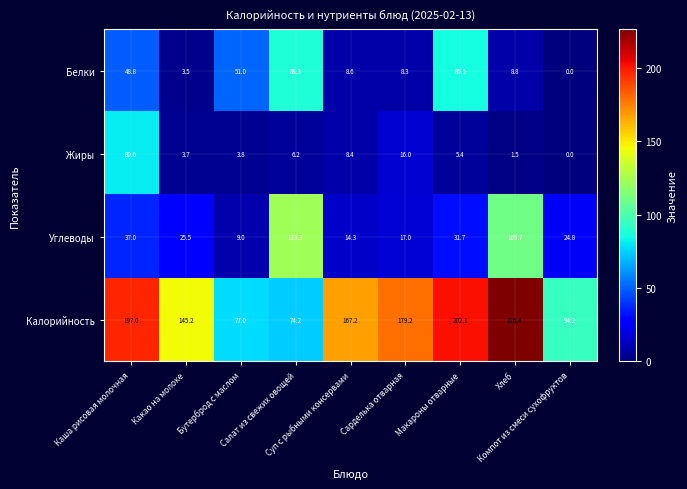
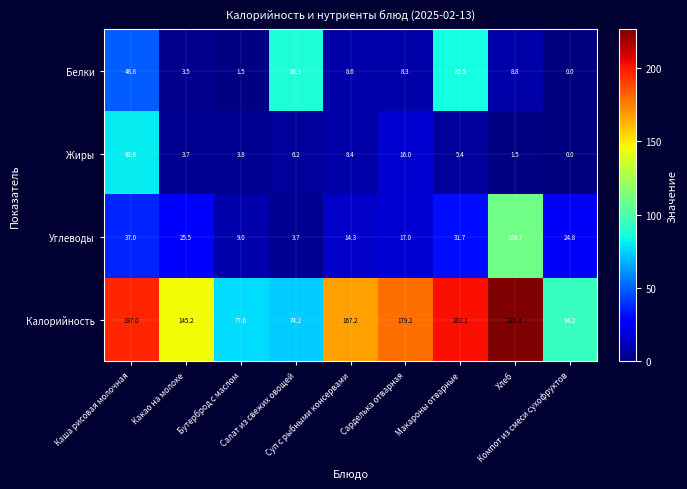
  {
    "Белки": {
      "Каша рисовая молочная": 48.8,
      "Какао на молоке": 3.5,
-     "Бутерброд с маслом": 51.0,
+     "Бутерброд с маслом": 1.5,
      "Салат из свежих овощей": 88.3,
      "Суп с рыбными консервами": 8.6,
      "Сарделька отварная": 8.3,
      "Макароны отварные": 85.5,
      "Хлеб": 8.8,
      "Компот из смеси сухофруктов": 0.0
    },
    "Жиры": {
      "Каша рисовая молочная": 80.6,
      "Какао на молоке": 3.7,
      "Бутерброд с маслом": 3.8,
      "Салат из свежих овощей": 6.2,
      "Суп с рыбными консервами": 8.4,
      "Сарделька отварная": 16.0,
      "Макароны отварные": 5.4,
      "Хлеб": 1.5,
      "Компот из смеси сухофруктов": 0.0
    },
    "Углеводы": {
      "Каша рисовая молочная": 37.0,
      "Какао на молоке": 25.5,
      "Бутерброд с маслом": 9.0,
-     "Салат из свежих овощей": 123.3,
+     "Салат из свежих овощей": 3.7,
      "Суп с рыбными консервами": 14.3,
      "Сарделька отварная": 17.0,
      "Макароны отварные": 31.7,
      "Хлеб": 109.7,
      "Компот из смеси сухофруктов": 24.8
    },
    "Калорийность": {
      "Каша рисовая молочная": 197.0,
      "Какао на молоке": 145.2,
      "Бутерброд с маслом": 77.0,
      "Салат из свежих овощей": 74.2,
      "Суп с рыбными консервами": 167.2,
      "Сарделька отварная": 179.2,
      "Макароны отварные": 202.1,
      "Хлеб": 226.4,
      "Компот из смеси сухофруктов": 94.2
    }
  }
